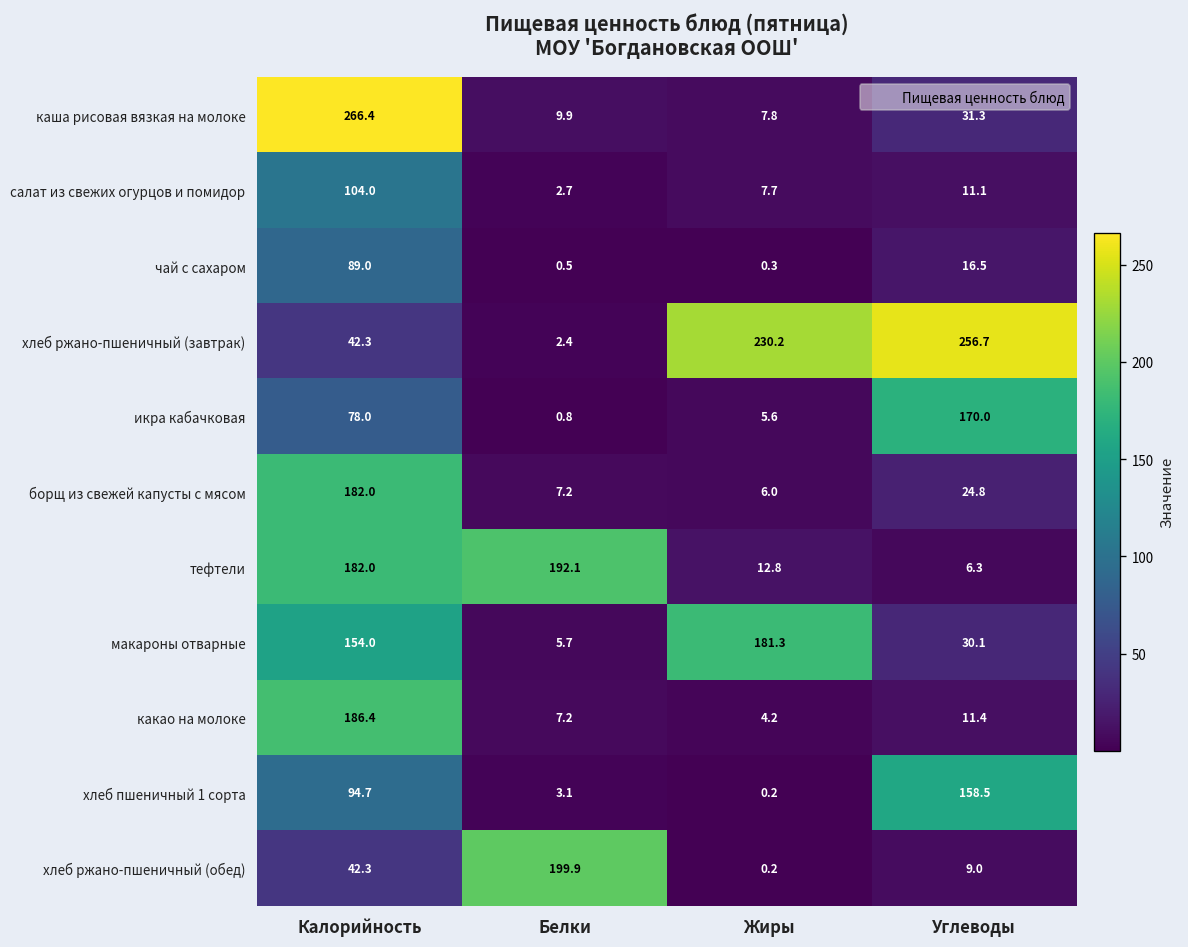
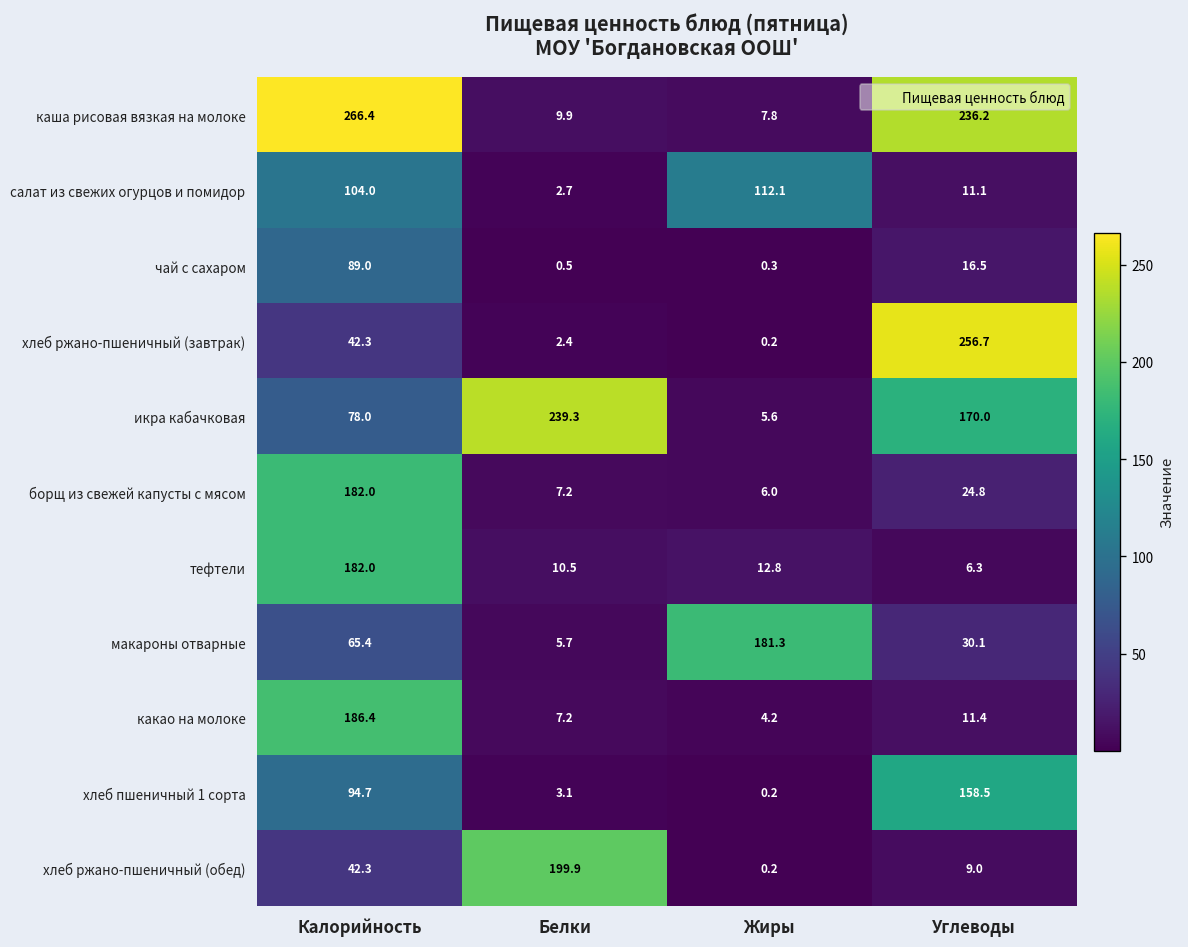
  {
    "каша рисовая вязкая на молоке": {
      "Калорийность": 266.4,
      "Белки": 9.9,
      "Жиры": 7.8,
-     "Углеводы": 31.3
+     "Углеводы": 236.2
    },
    "салат из свежих огурцов и помидор": {
      "Калорийность": 104.0,
      "Белки": 2.7,
-     "Жиры": 7.7,
+     "Жиры": 112.1,
      "Углеводы": 11.1
    },
    "чай с сахаром": {
      "Калорийность": 89.0,
      "Белки": 0.5,
      "Жиры": 0.3,
      "Углеводы": 16.5
    },
    "хлеб ржано-пшеничный (завтрак)": {
      "Калорийность": 42.3,
      "Белки": 2.4,
-     "Жиры": 230.2,
+     "Жиры": 0.2,
      "Углеводы": 256.7
    },
    "икра кабачковая": {
      "Калорийность": 78.0,
-     "Белки": 0.8,
+     "Белки": 239.3,
      "Жиры": 5.6,
      "Углеводы": 170.0
    },
    "борщ из свежей капусты с мясом": {
      "Калорийность": 182.0,
      "Белки": 7.2,
      "Жиры": 6.0,
      "Углеводы": 24.8
    },
    "тефтели": {
      "Калорийность": 182.0,
-     "Белки": 192.1,
+     "Белки": 10.5,
      "Жиры": 12.8,
      "Углеводы": 6.3
    },
    "макароны отварные": {
-     "Калорийность": 154.0,
+     "Калорийность": 65.4,
      "Белки": 5.7,
      "Жиры": 181.3,
      "Углеводы": 30.1
    },
    "какао на молоке": {
      "Калорийность": 186.4,
      "Белки": 7.2,
      "Жиры": 4.2,
      "Углеводы": 11.4
    },
    "хлеб пшеничный 1 сорта": {
      "Калорийность": 94.7,
      "Белки": 3.1,
      "Жиры": 0.2,
      "Углеводы": 158.5
    },
    "хлеб ржано-пшеничный (обед)": {
      "Калорийность": 42.3,
      "Белки": 199.9,
      "Жиры": 0.2,
      "Углеводы": 9.0
    }
  }
